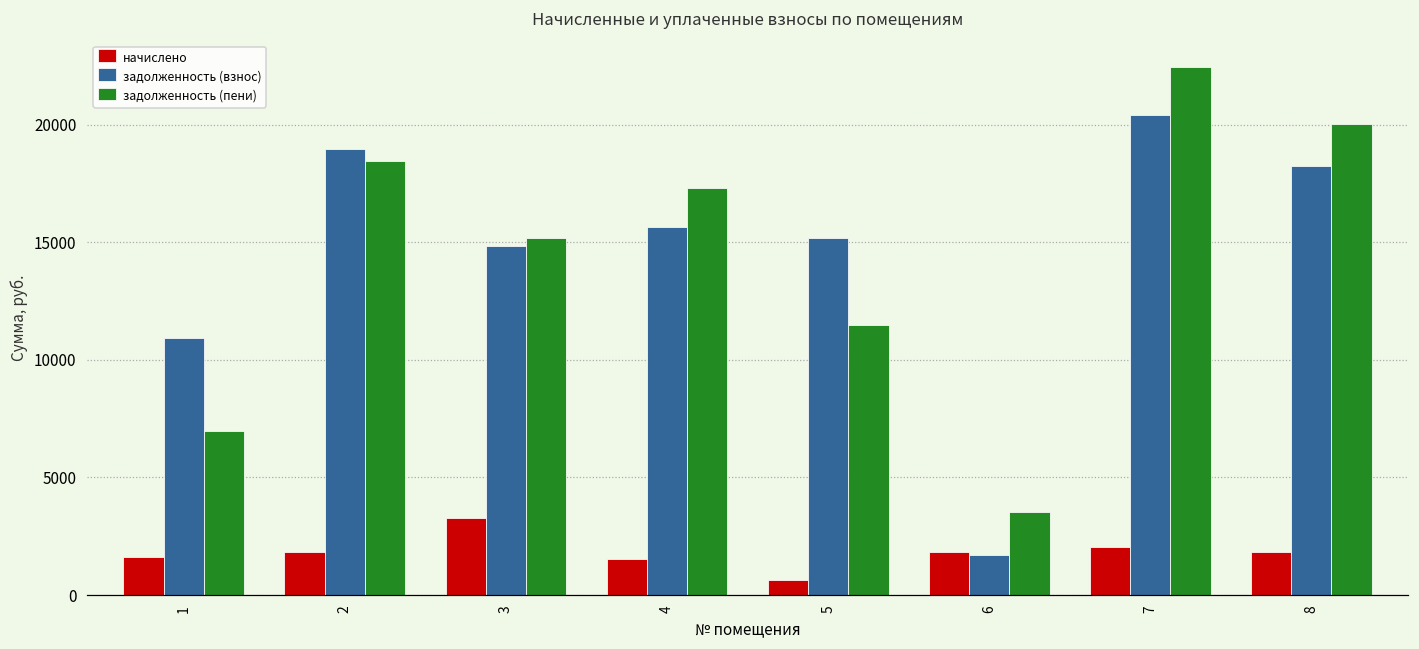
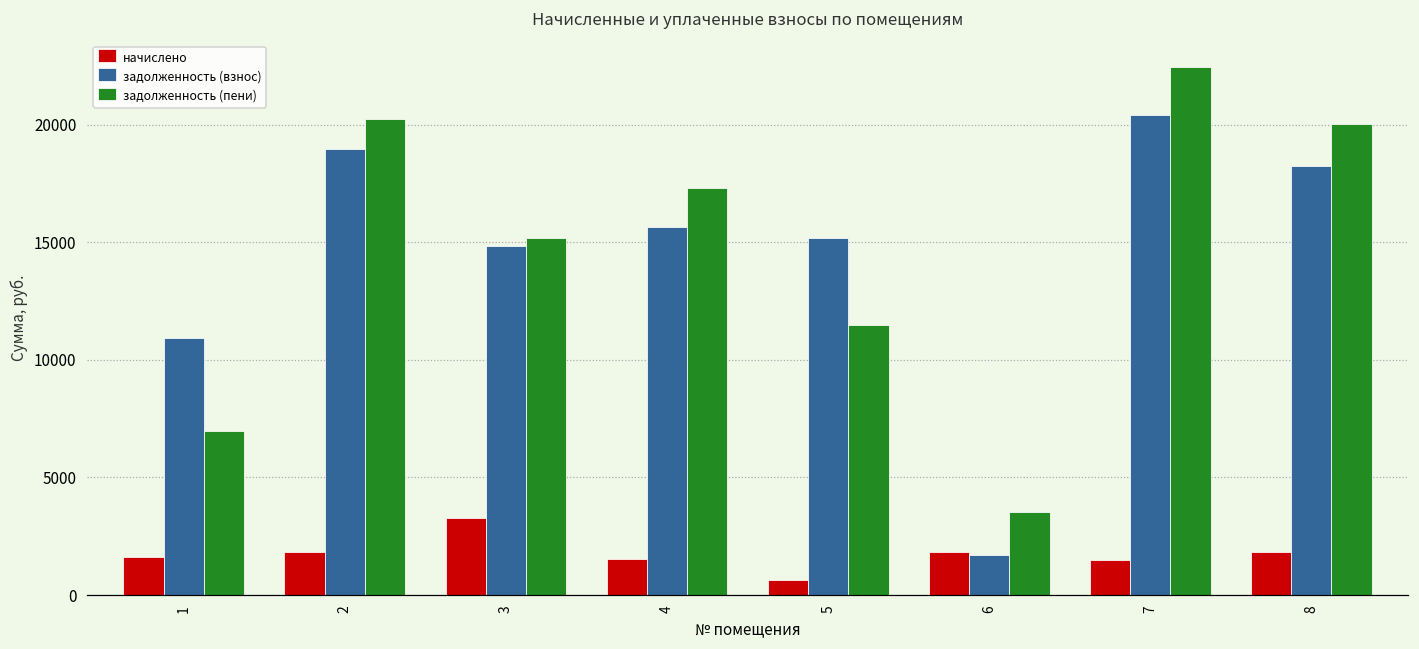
  {
    "начислено": {
      "1": 1600,
      "2": 1800,
      "3": 3300,
      "4": 1500,
      "5": 600,
      "6": 1800,
-     "7": 2000,
+     "7": 1500,
      "8": 1800
    },
    "задолженность (взнос)": {
      "1": 10900,
      "2": 19000,
      "3": 14800,
      "4": 15700,
      "5": 15200,
      "6": 1700,
      "7": 20400,
      "8": 18200
    },
    "задолженность (пени)": {
      "1": 7000,
-     "2": 18500,
+     "2": 20300,
      "3": 15200,
      "4": 17300,
      "5": 11500,
      "6": 3500,
      "7": 22500,
      "8": 20000
    }
  }
